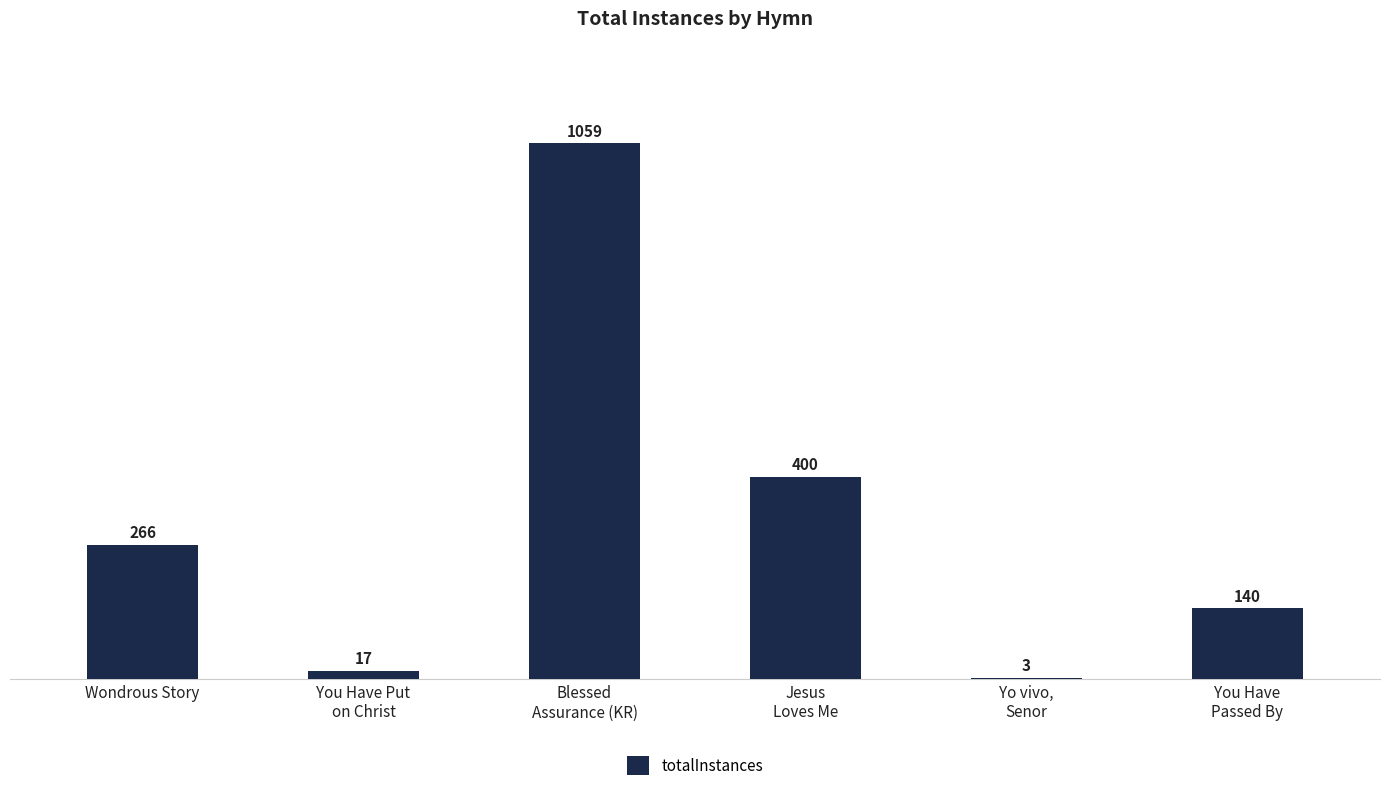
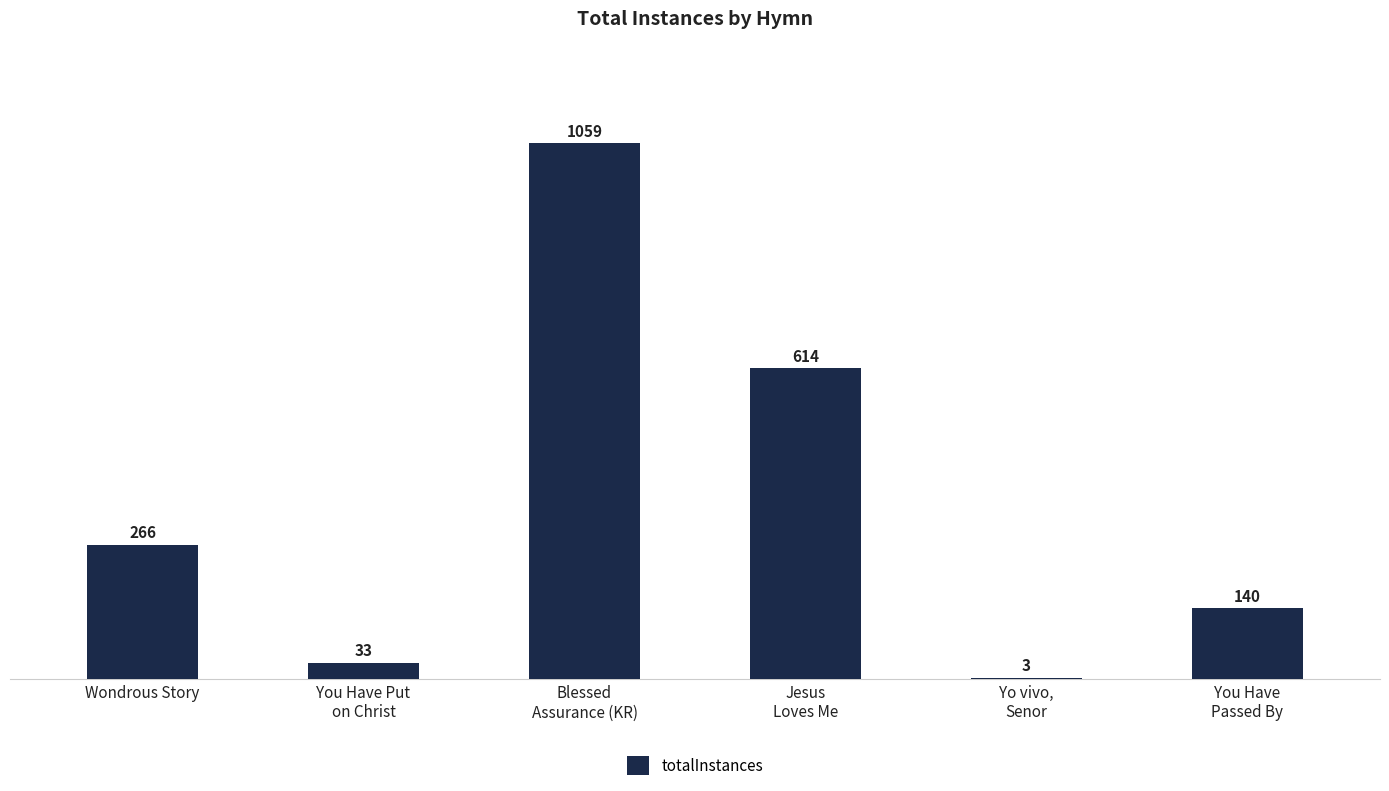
  {
    "Wondrous Story": 266,
-   "You Have Put on Christ": 17,
+   "You Have Put on Christ": 33,
    "Blessed Assurance (KR)": 1059,
-   "Jesus Loves Me": 400,
+   "Jesus Loves Me": 614,
    "Yo vivo, Senor": 3,
    "You Have Passed By": 140
  }
